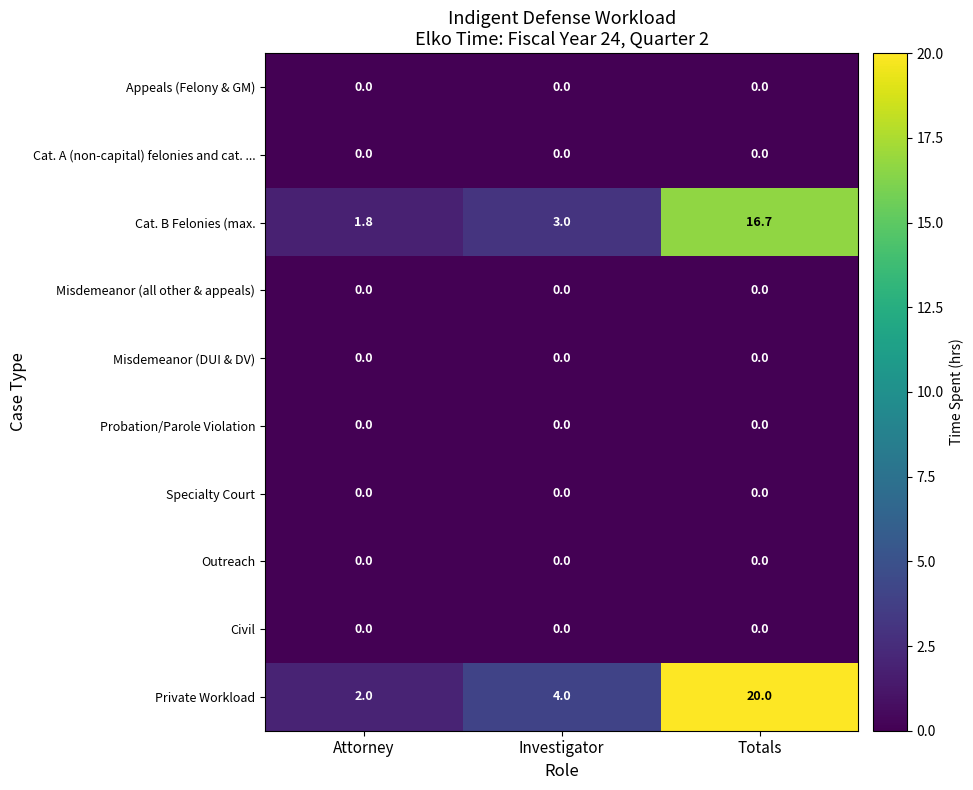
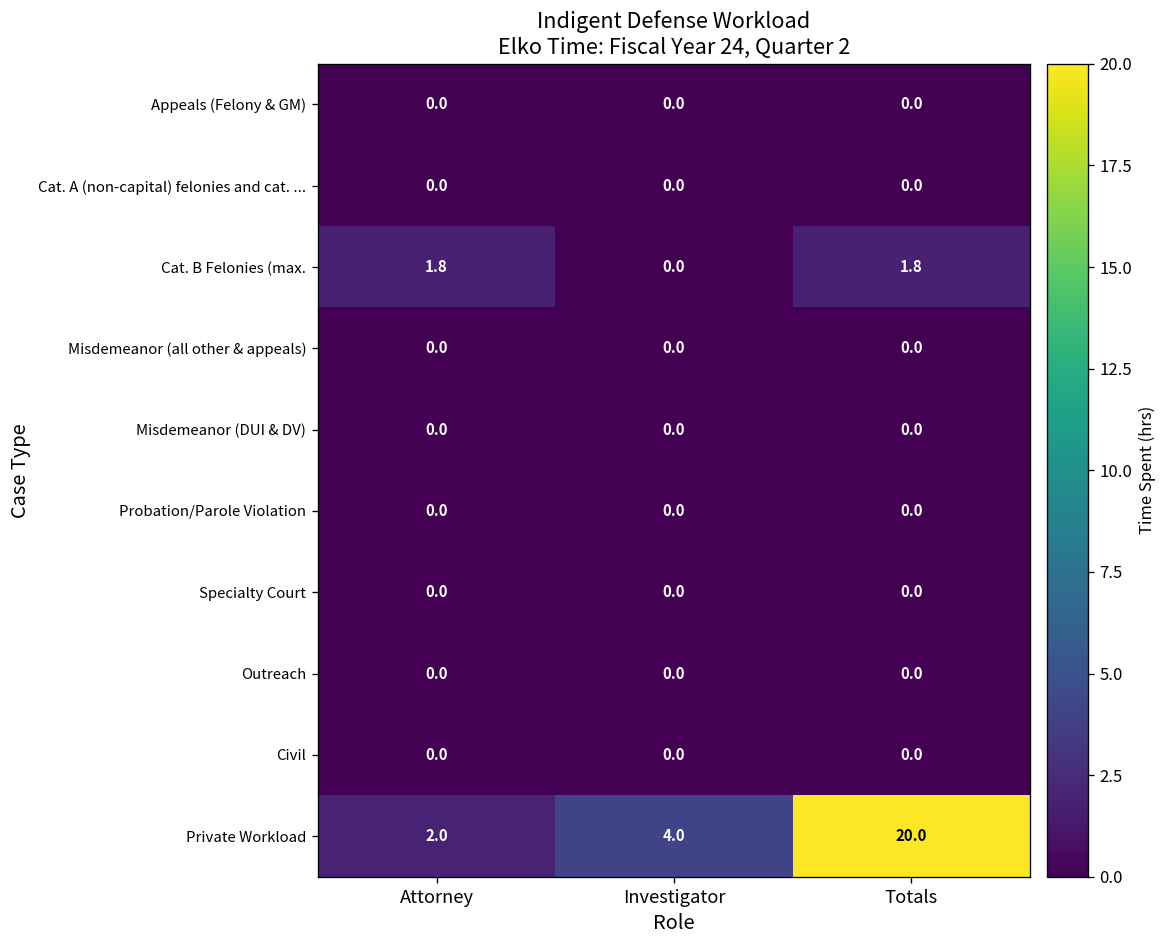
  {
    "Appeals (Felony & GM)": {
      "Attorney": 0.0,
      "Investigator": 0.0,
      "Totals": 0.0
    },
    "Cat. A (non-capital) felonies and cat. ...": {
      "Attorney": 0.0,
      "Investigator": 0.0,
      "Totals": 0.0
    },
    "Cat. B Felonies (max.": {
      "Attorney": 1.8,
-     "Investigator": 3.0,
-     "Totals": 16.7
+     "Investigator": 0.0,
+     "Totals": 1.8
    },
    "Misdemeanor (all other & appeals)": {
      "Attorney": 0.0,
      "Investigator": 0.0,
      "Totals": 0.0
    },
    "Misdemeanor (DUI & DV)": {
      "Attorney": 0.0,
      "Investigator": 0.0,
      "Totals": 0.0
    },
    "Probation/Parole Violation": {
      "Attorney": 0.0,
      "Investigator": 0.0,
      "Totals": 0.0
    },
    "Specialty Court": {
      "Attorney": 0.0,
      "Investigator": 0.0,
      "Totals": 0.0
    },
    "Outreach": {
      "Attorney": 0.0,
      "Investigator": 0.0,
      "Totals": 0.0
    },
    "Civil": {
      "Attorney": 0.0,
      "Investigator": 0.0,
      "Totals": 0.0
    },
    "Private Workload": {
      "Attorney": 2.0,
      "Investigator": 4.0,
      "Totals": 20.0
    }
  }
